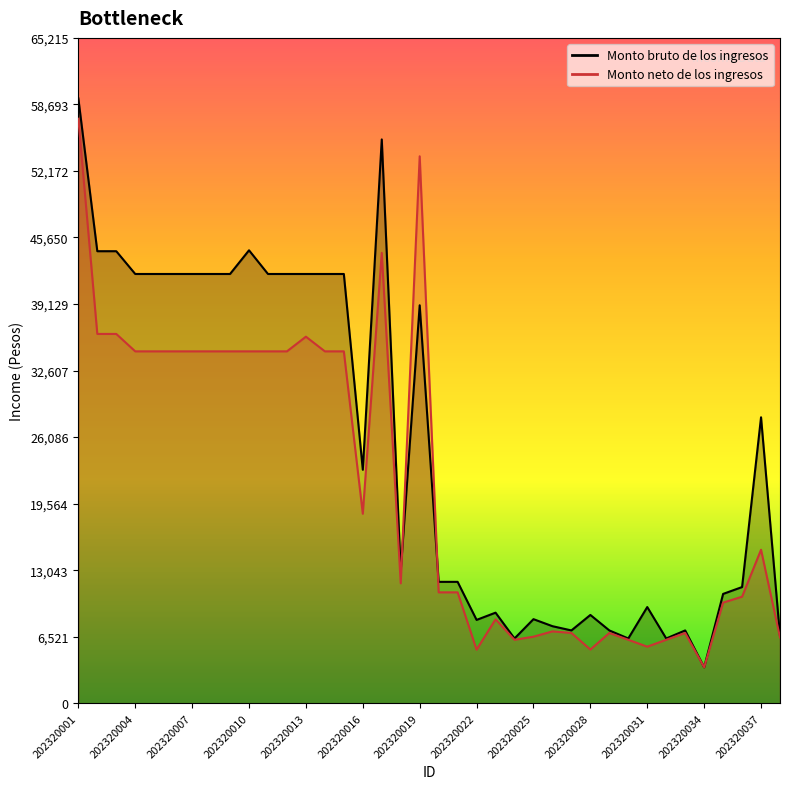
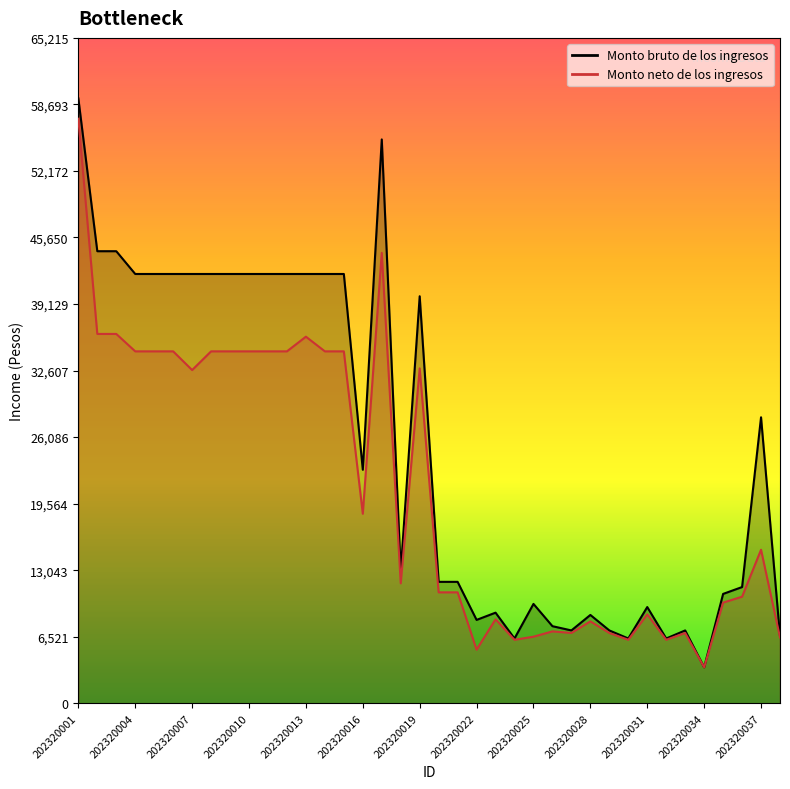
  {
    "Monto bruto de los ingresos": {
      "202320001": "59,300",
      "202320004": "42,100",
      "202320007": "42,100",
-     "202320010": "44,400",
+     "202320010": "42,100",
      "202320013": "42,100",
      "202320016": "22,900",
-     "202320019": "39,000",
+     "202320019": "39,900",
      "202320022": "8,200",
-     "202320025": "8,200",
+     "202320025": "9,700",
      "202320028": "8,700",
      "202320031": "9,400",
      "202320037": "28,000"
    },
    "Monto neto de los ingresos": {
      "202320001": "57,300",
      "202320004": "34,500",
-     "202320007": "34,500",
+     "202320007": "32,700",
      "202320010": "34,500",
      "202320013": "35,900",
      "202320016": "18,600",
-     "202320019": "53,600",
+     "202320019": "32,800",
      "202320022": "5,300",
      "202320025": "6,500",
-     "202320028": "5,300",
-     "202320031": "5,500",
+     "202320028": "8,000",
+     "202320031": "8,700",
      "202320037": "15,000"
    }
  }
